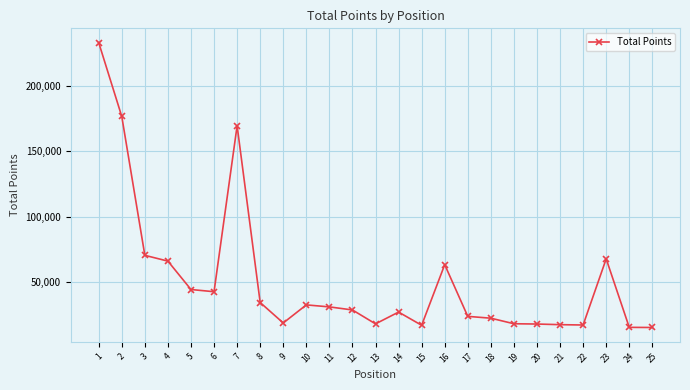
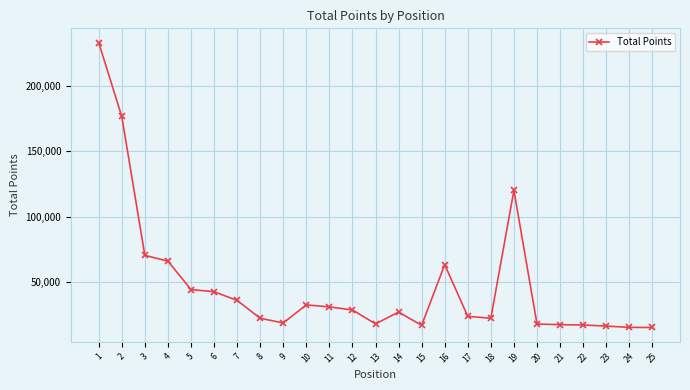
  {
    "1": "234,000",
    "2": "177,000",
    "3": "70,000",
    "4": "66,000",
    "5": "44,000",
    "6": "42,000",
-   "7": "170,000",
-   "8": "34,000",
+   "7": "36,000",
+   "8": "22,000",
    "9": "18,000",
    "10": "32,000",
    "11": "31,000",
    "12": "28,000",
    "13": "18,000",
    "14": "27,000",
    "15": "17,000",
    "16": "63,000",
    "17": "23,000",
    "18": "22,000",
-   "19": "18,000",
+   "19": "120,000",
    "20": "17,000",
    "21": "17,000",
    "22": "17,000",
-   "23": "67,000",
+   "23": "16,000",
    "24": "15,000",
    "25": "15,000"
  }
